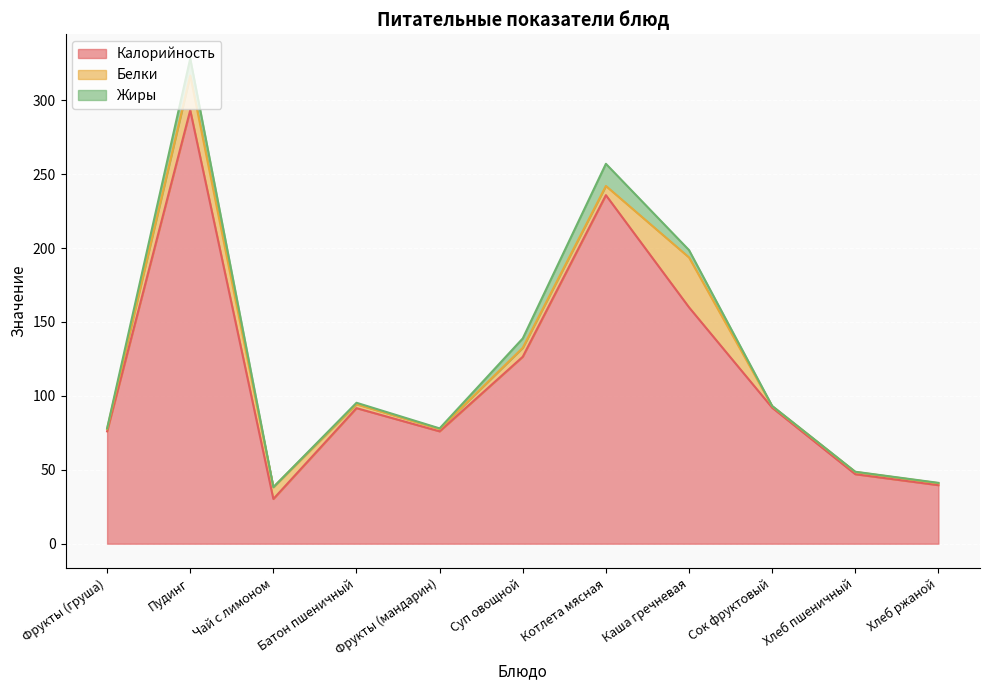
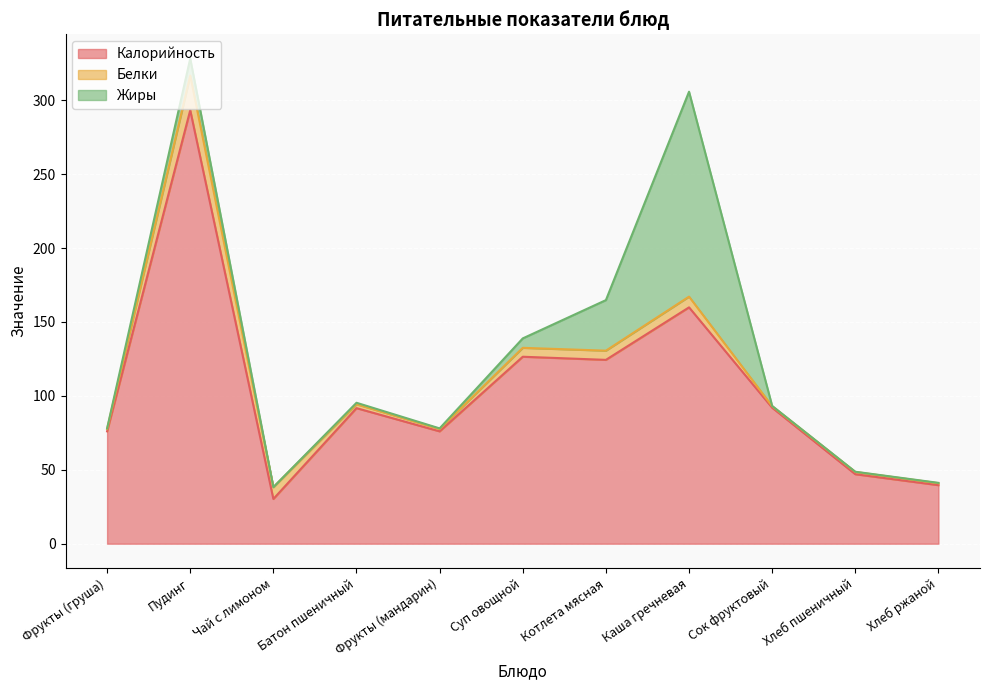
  {
    "Калорийность": {
      "Пудинг": 293,
      "Чай с лимоном": 30,
      "Батон пшеничный": 92,
      "Суп овощной": 126,
-     "Котлета мясная": 236,
+     "Котлета мясная": 124,
      "Каша гречневая": 160
    },
    "Белки": {
      "Суп овощной": 6,
      "Котлета мясная": 6,
-     "Каша гречневая": 34
+     "Каша гречневая": 7
    },
    "Жиры": {
      "Суп овощной": 6,
-     "Котлета мясная": 15,
-     "Каша гречневая": 5
+     "Котлета мясная": 34,
+     "Каша гречневая": 139
    }
  }
